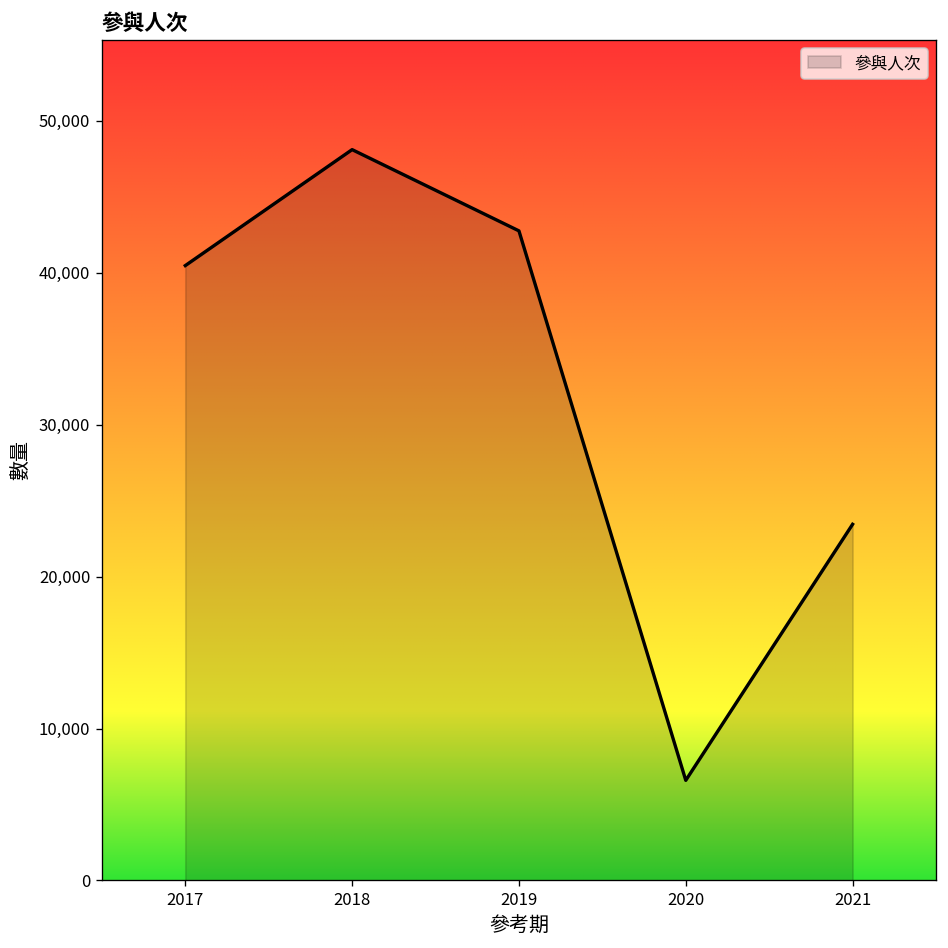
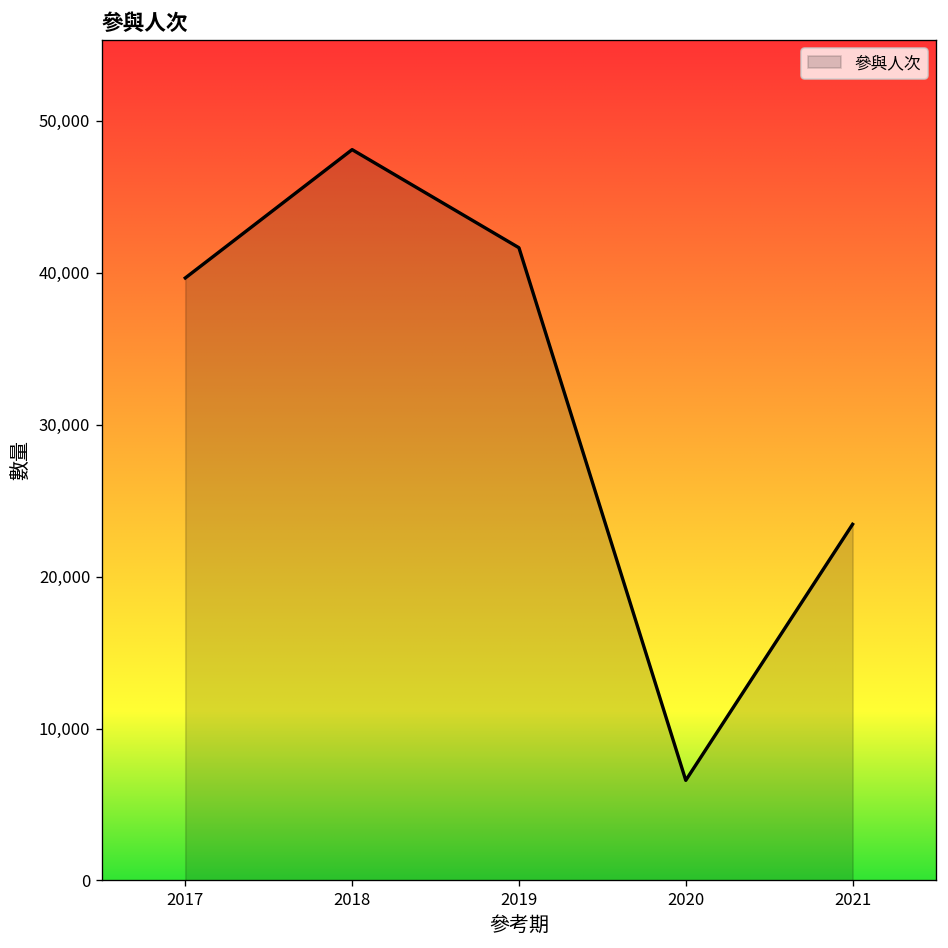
  {
-   "2017": "40,500",
+   "2017": "39,600",
    "2018": "48,100",
-   "2019": "42,700",
+   "2019": "41,600",
    "2020": "6,600",
    "2021": "23,400"
  }
